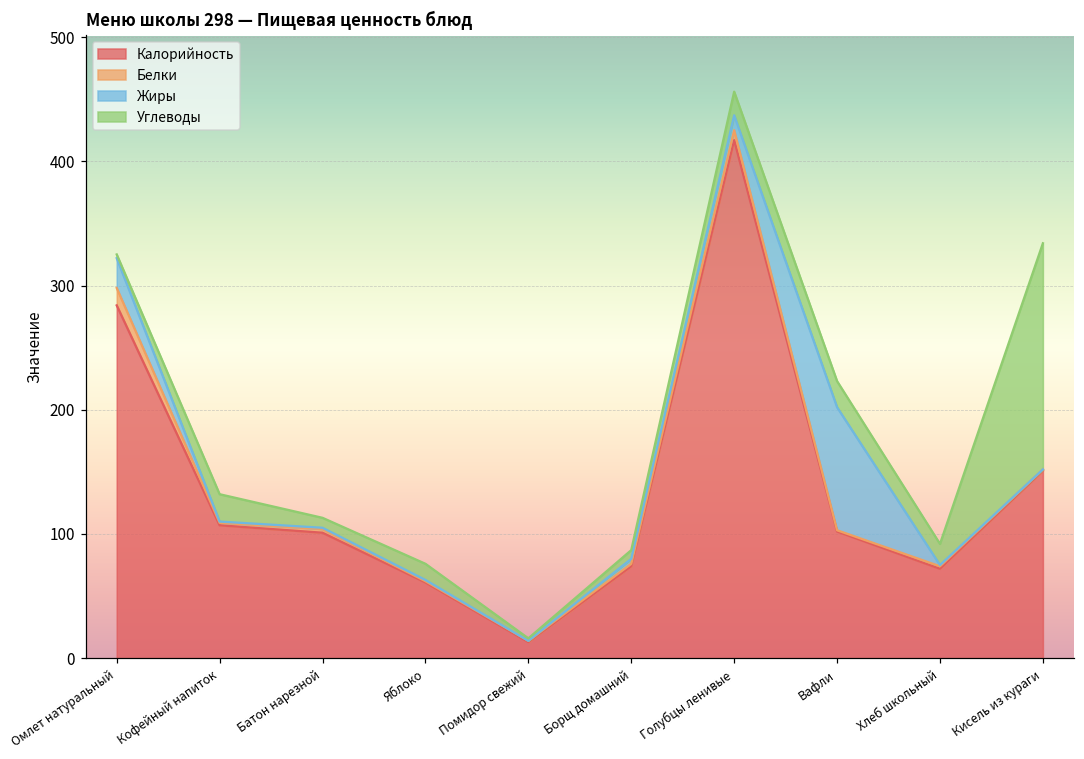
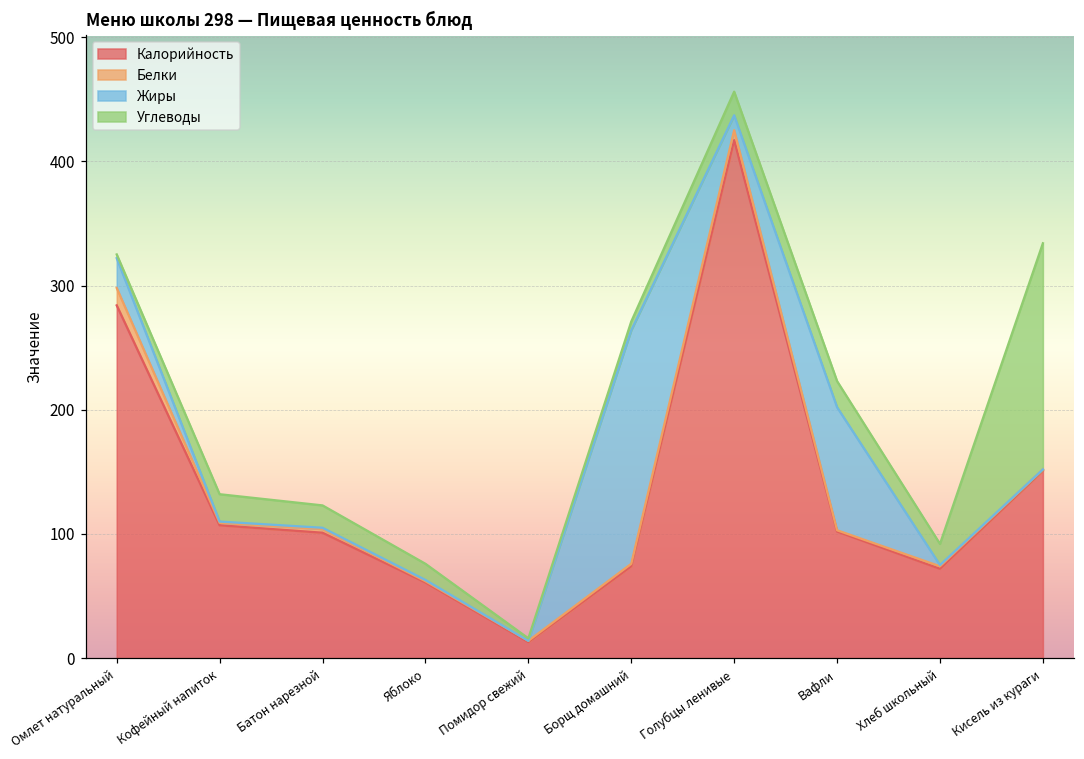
  {
    "Калорийность": {
      "Омлет натуральный": 284,
      "Батон нарезной": 101,
      "Голубцы ленивые": 417
    },
    "Белки": {
      "Омлет натуральный": 14,
      "Голубцы ленивые": 8
    },
    "Жиры": {
      "Омлет натуральный": 24,
-     "Борщ домашний": 4,
+     "Борщ домашний": 188,
      "Голубцы ленивые": 12,
      "Вафли": 99
    },
    "Углеводы": {
      "Омлет натуральный": 3,
      "Кофейный напиток": 22,
-     "Батон нарезной": 8,
+     "Батон нарезной": 18,
      "Яблоко": 13,
      "Борщ домашний": 7,
      "Голубцы ленивые": 19,
      "Вафли": 21,
      "Хлеб школьный": 17,
      "Кисель из кураги": 182
    }
  }
